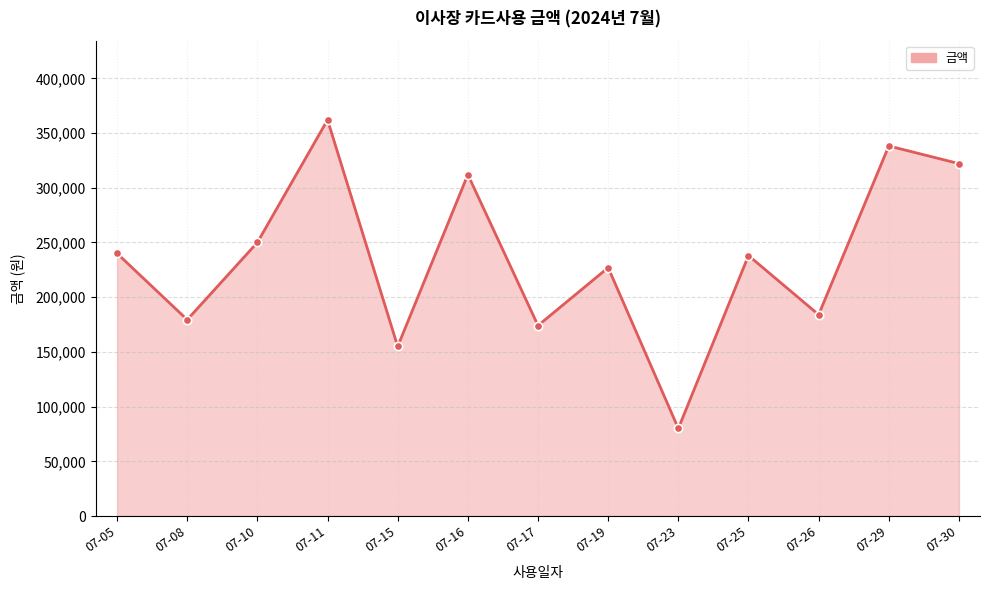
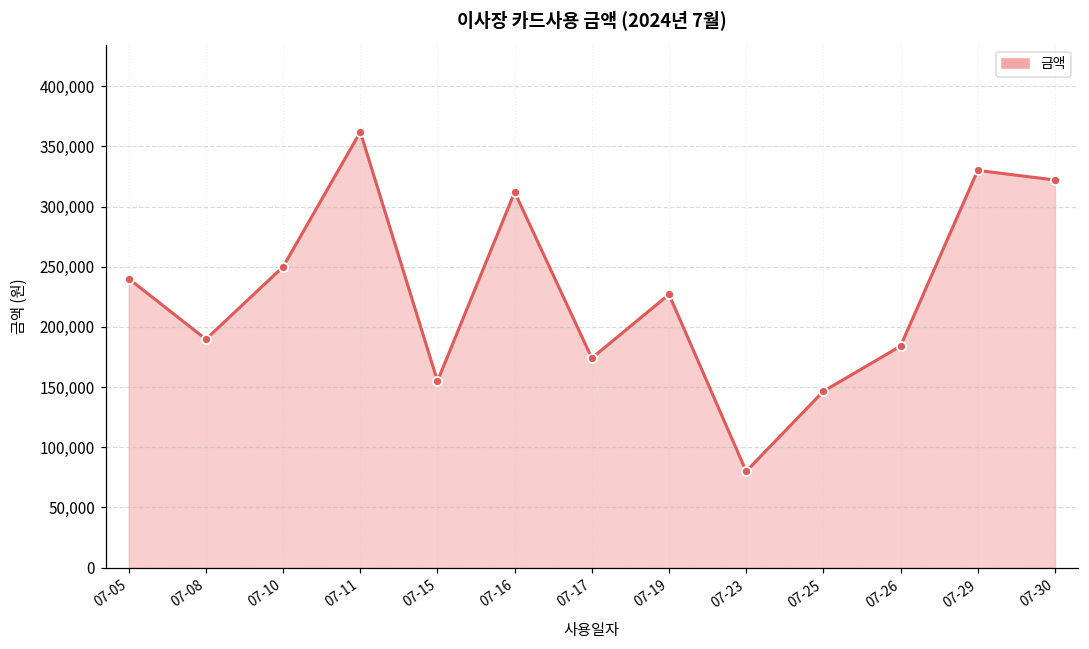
  {
    "07-05": "240,000",
-   "07-08": "179,000",
+   "07-08": "190,000",
    "07-10": "250,000",
    "07-11": "362,000",
    "07-15": "155,000",
    "07-16": "312,000",
    "07-17": "174,000",
    "07-19": "227,000",
    "07-23": "80,000",
-   "07-25": "238,000",
+   "07-25": "147,000",
    "07-26": "184,000",
-   "07-29": "338,000",
+   "07-29": "330,000",
    "07-30": "322,000"
  }
